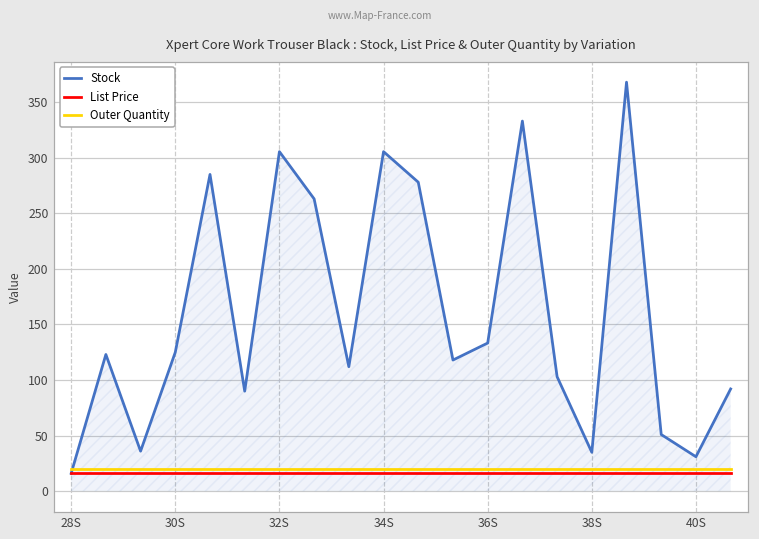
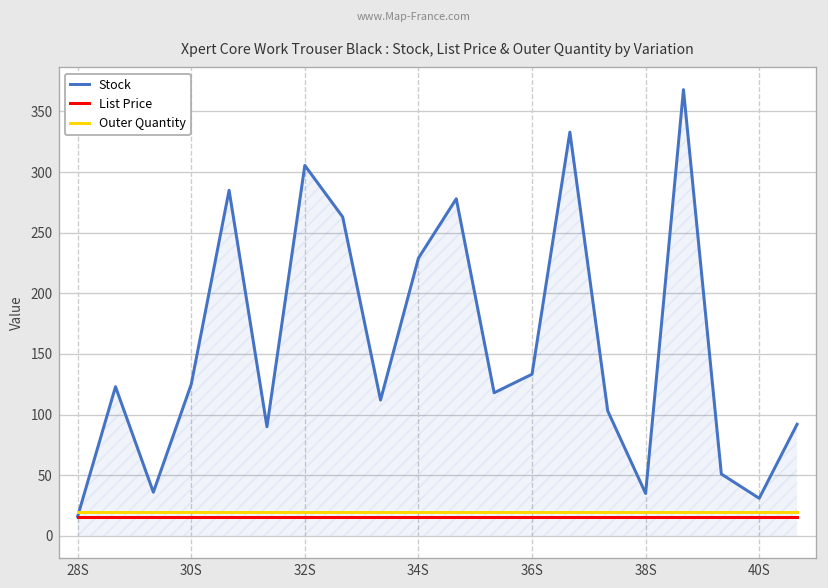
  {
    "Stock": {
      "30S": 125,
      "32S": 306,
-     "34S": 306,
+     "34S": 229,
      "36S": 133,
      "38S": 35,
      "40S": 31
    },
    "List Price": {
      "30S": 16,
      "32S": 16,
      "34S": 16,
      "36S": 16,
      "38S": 16,
      "40S": 16
    },
    "Outer Quantity": {
      "28S": 20,
      "30S": 20,
      "32S": 20,
      "34S": 20,
      "36S": 20,
      "38S": 20,
      "40S": 20
    }
  }
